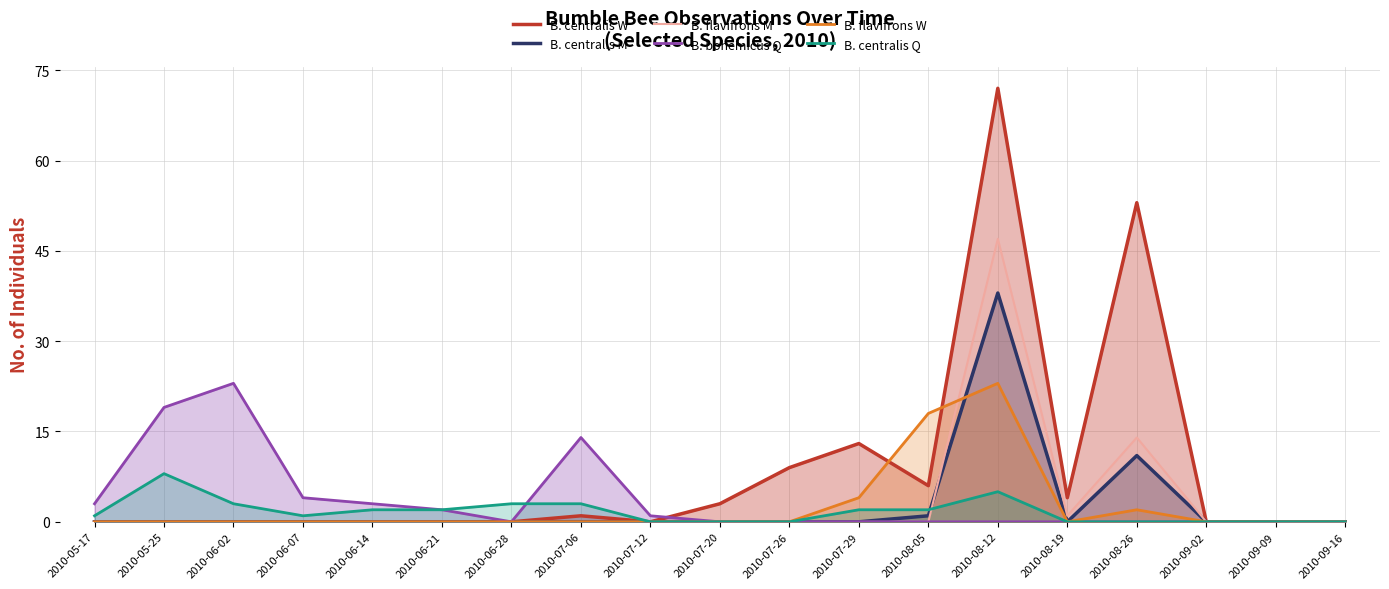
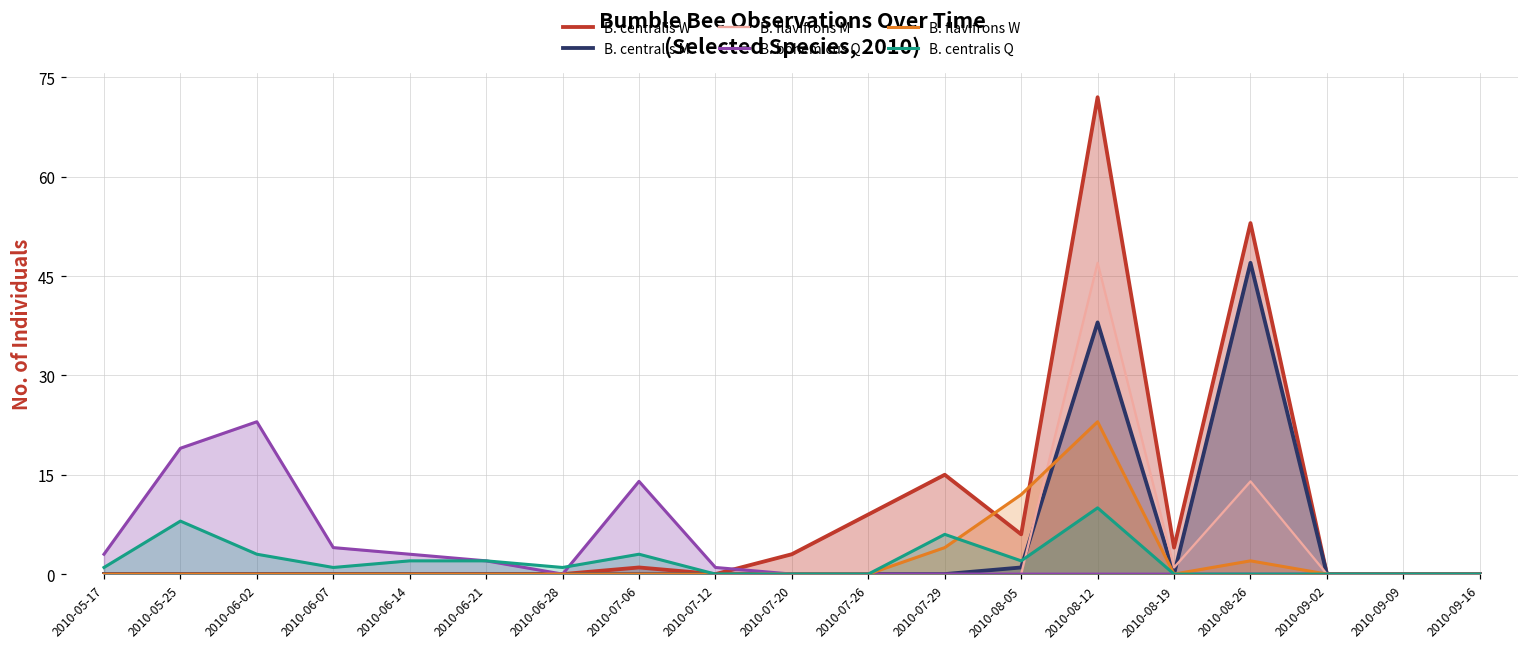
  {
    "B. centralis W": {
      "2010-07-06": 1,
      "2010-07-20": 3,
      "2010-07-26": 9,
-     "2010-07-29": 13,
+     "2010-07-29": 15,
      "2010-08-05": 6,
      "2010-08-12": 72,
      "2010-08-19": 4,
      "2010-08-26": 53
    },
    "B. centralis M": {
      "2010-08-05": 1,
      "2010-08-12": 38,
-     "2010-08-26": 11
+     "2010-08-26": 47
    },
    "B. flavifrons M": {
      "2010-08-12": 47,
      "2010-08-19": 1,
      "2010-08-26": 14
    },
    "B. bohemicus Q": {
      "2010-05-17": 3,
      "2010-05-25": 19,
      "2010-06-02": 23,
      "2010-06-07": 4,
      "2010-06-14": 3,
      "2010-07-06": 14,
      "2010-07-12": 1,
      "2010-08-12": 0
    },
    "B. flavifrons W": {
      "2010-07-29": 4,
-     "2010-08-05": 18,
+     "2010-08-05": 12,
      "2010-08-12": 23,
      "2010-08-26": 2
    },
    "B. centralis Q": {
      "2010-05-17": 1,
      "2010-05-25": 8,
      "2010-06-02": 3,
      "2010-06-07": 1,
      "2010-06-14": 2,
-     "2010-06-28": 3,
+     "2010-06-28": 1,
      "2010-07-06": 3,
-     "2010-07-29": 2,
+     "2010-07-29": 6,
      "2010-08-05": 2,
-     "2010-08-12": 5
+     "2010-08-12": 10
    }
  }
